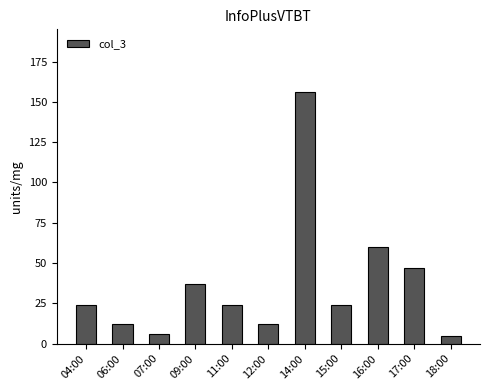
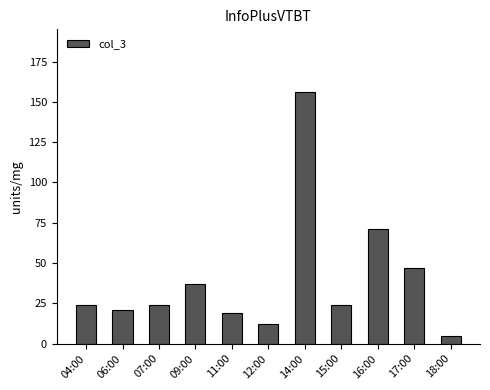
  {
    "04:00": 24,
-   "06:00": 12,
-   "07:00": 6,
+   "06:00": 21,
+   "07:00": 24,
    "09:00": 37,
-   "11:00": 24,
+   "11:00": 19,
    "12:00": 12,
    "14:00": 156,
    "15:00": 24,
-   "16:00": 60,
+   "16:00": 71,
    "17:00": 47,
    "18:00": 5
  }
